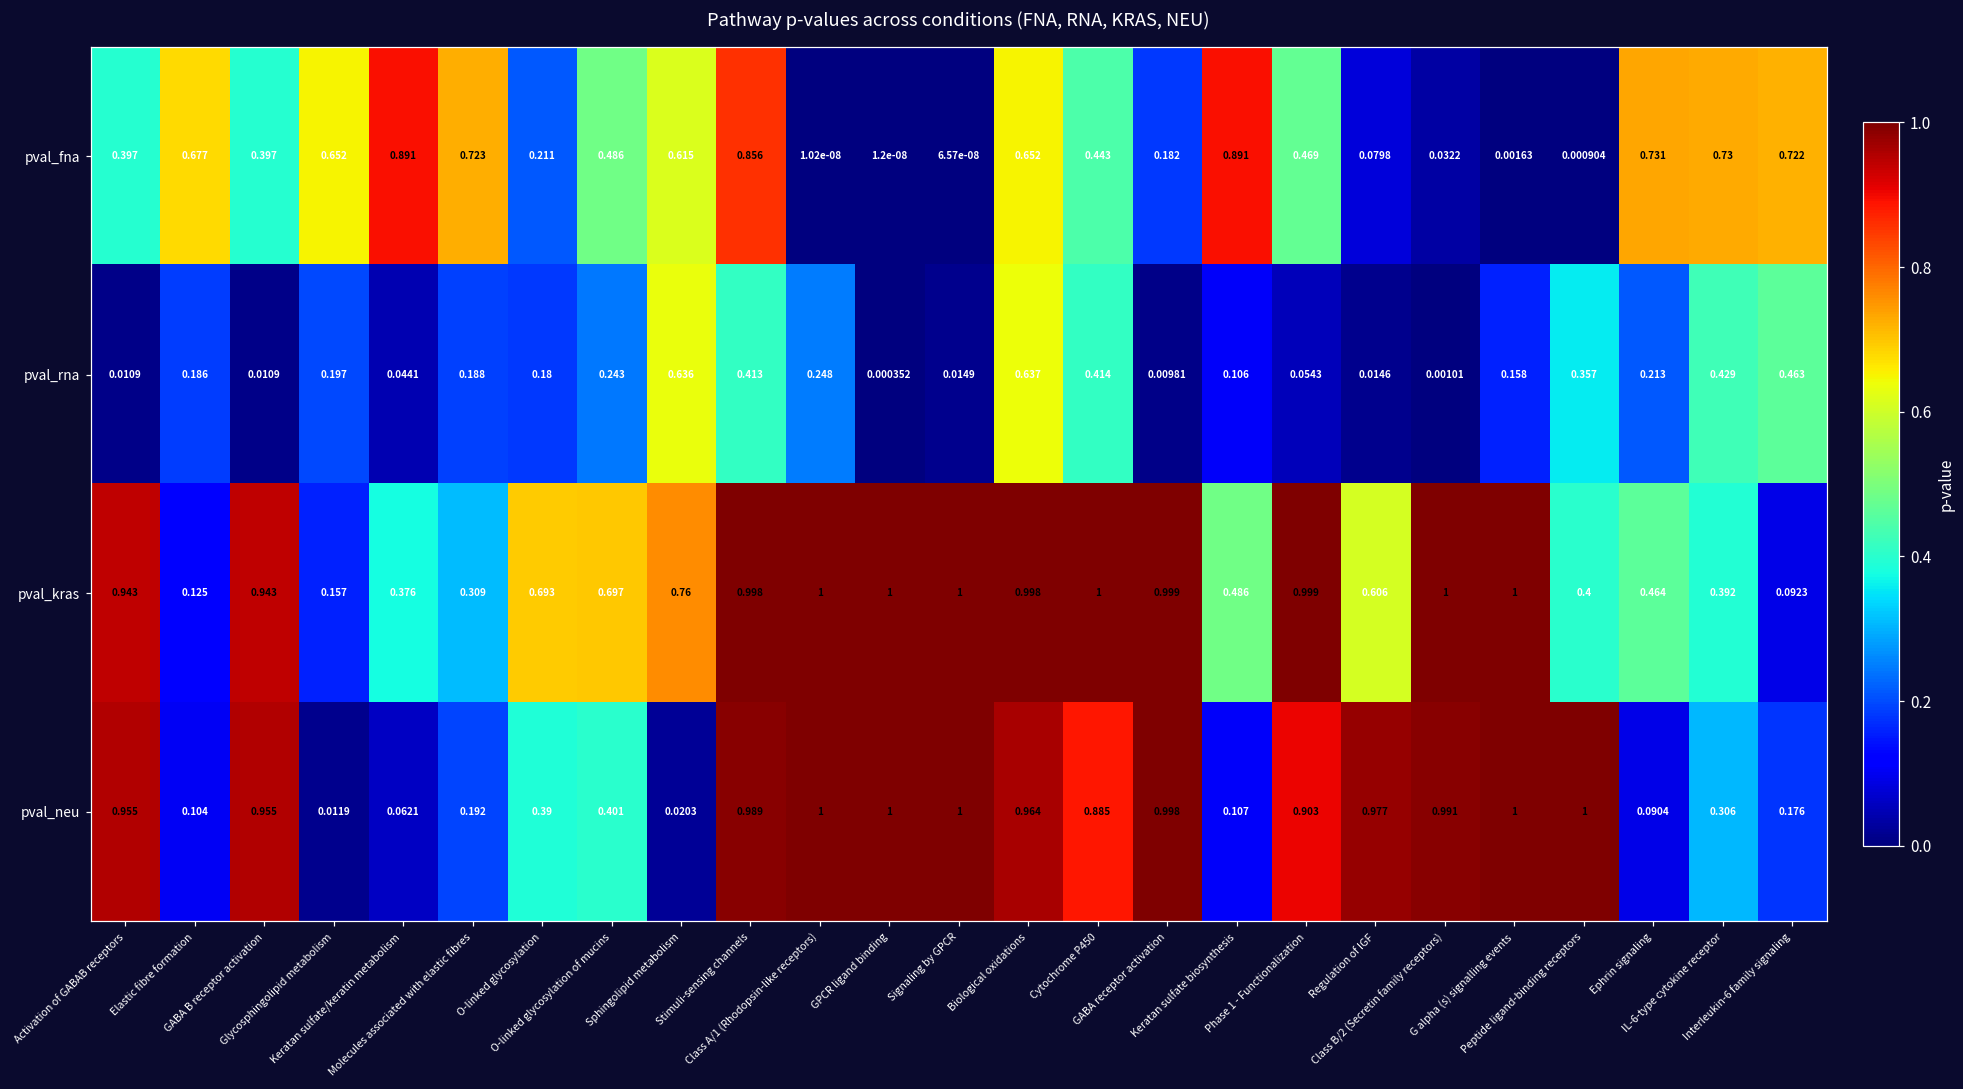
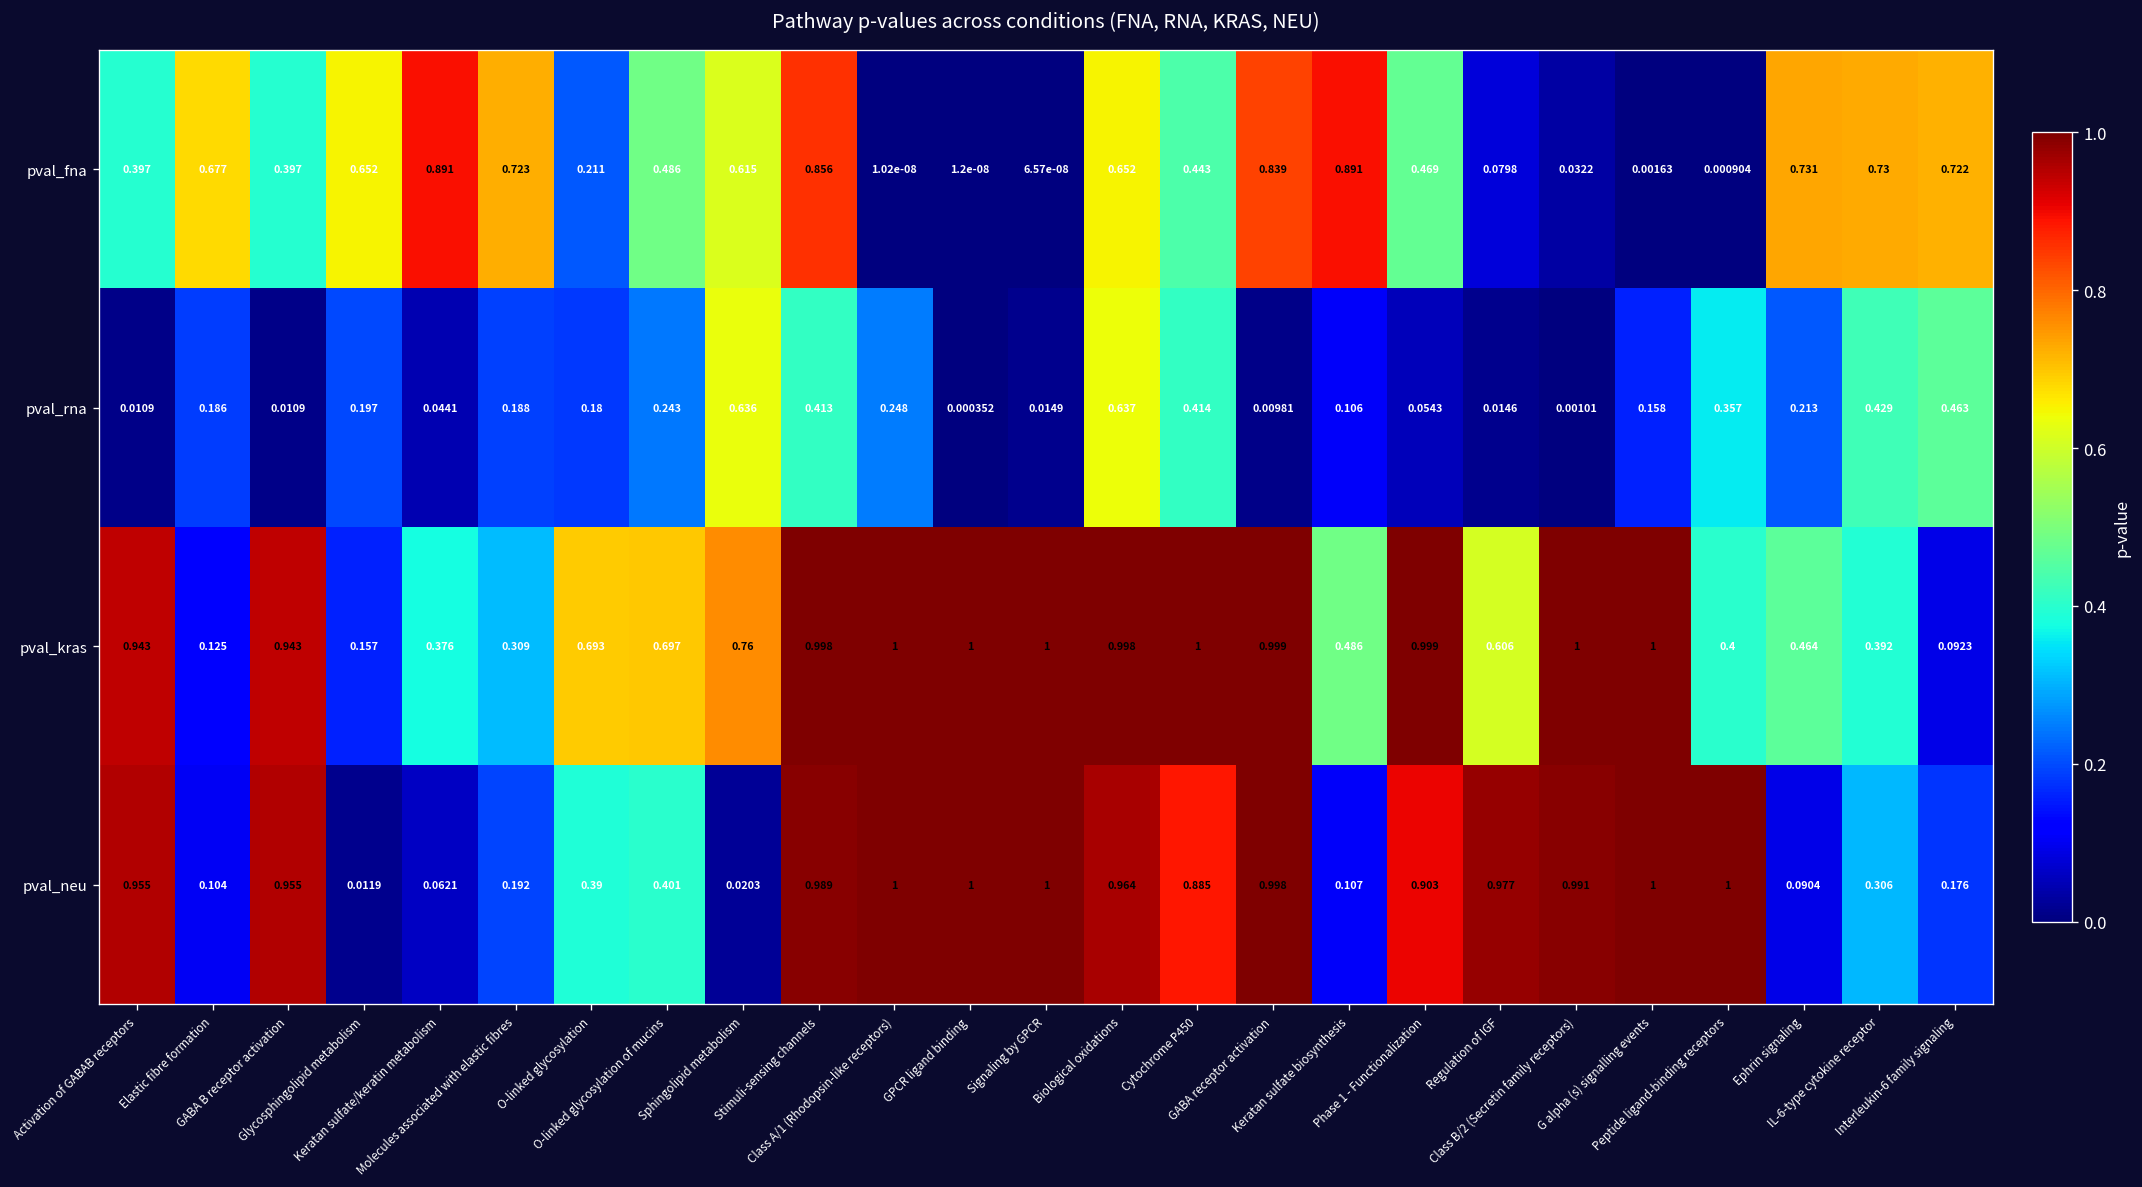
  {
    "pval_fna": {
      "Activation of GABAB receptors": "0.397",
      "Elastic fibre formation": "0.677",
      "GABA B receptor activation": "0.397",
      "Glycosphingolipid metabolism": "0.652",
      "Keratan sulfate/keratin metabolism": "0.891",
      "Molecules associated with elastic fibres": "0.723",
      "O-linked glycosylation": "0.211",
      "O-linked glycosylation of mucins": "0.486",
      "Sphingolipid metabolism": "0.615",
      "Stimuli-sensing channels": "0.856",
      "Class A/1 (Rhodopsin-like receptors)": "1.02e-08",
      "GPCR ligand binding": "1.2e-08",
      "Signaling by GPCR": "6.57e-08",
      "Biological oxidations": "0.652",
      "Cytochrome P450": "0.443",
-     "GABA receptor activation": "0.182",
+     "GABA receptor activation": "0.839",
      "Keratan sulfate biosynthesis": "0.891",
      "Phase 1 - Functionalization": "0.469",
      "Regulation of IGF": "0.0798",
      "Class B/2 (Secretin family receptors)": "0.0322",
      "G alpha (s) signalling events": "0.00163",
      "Peptide ligand-binding receptors": "0.000904",
      "Ephrin signaling": "0.731",
      "IL-6-type cytokine receptor": "0.73",
      "Interleukin-6 family signaling": "0.722"
    },
    "pval_rna": {
      "Activation of GABAB receptors": "0.0109",
      "Elastic fibre formation": "0.186",
      "GABA B receptor activation": "0.0109",
      "Glycosphingolipid metabolism": "0.197",
      "Keratan sulfate/keratin metabolism": "0.0441",
      "Molecules associated with elastic fibres": "0.188",
      "O-linked glycosylation": "0.18",
      "O-linked glycosylation of mucins": "0.243",
      "Sphingolipid metabolism": "0.636",
      "Stimuli-sensing channels": "0.413",
      "Class A/1 (Rhodopsin-like receptors)": "0.248",
      "GPCR ligand binding": "0.000352",
      "Signaling by GPCR": "0.0149",
      "Biological oxidations": "0.637",
      "Cytochrome P450": "0.414",
      "GABA receptor activation": "0.00981",
      "Keratan sulfate biosynthesis": "0.106",
      "Phase 1 - Functionalization": "0.0543",
      "Regulation of IGF": "0.0146",
      "Class B/2 (Secretin family receptors)": "0.00101",
      "G alpha (s) signalling events": "0.158",
      "Peptide ligand-binding receptors": "0.357",
      "Ephrin signaling": "0.213",
      "IL-6-type cytokine receptor": "0.429",
      "Interleukin-6 family signaling": "0.463"
    },
    "pval_kras": {
      "Activation of GABAB receptors": "0.943",
      "Elastic fibre formation": "0.125",
      "GABA B receptor activation": "0.943",
      "Glycosphingolipid metabolism": "0.157",
      "Keratan sulfate/keratin metabolism": "0.376",
      "Molecules associated with elastic fibres": "0.309",
      "O-linked glycosylation": "0.693",
      "O-linked glycosylation of mucins": "0.697",
      "Sphingolipid metabolism": "0.76",
      "Stimuli-sensing channels": "0.998",
      "Class A/1 (Rhodopsin-like receptors)": "1",
      "GPCR ligand binding": "1",
      "Signaling by GPCR": "1",
      "Biological oxidations": "0.998",
      "Cytochrome P450": "1",
      "GABA receptor activation": "0.999",
      "Keratan sulfate biosynthesis": "0.486",
      "Phase 1 - Functionalization": "0.999",
      "Regulation of IGF": "0.606",
      "Class B/2 (Secretin family receptors)": "1",
      "G alpha (s) signalling events": "1",
      "Peptide ligand-binding receptors": "0.4",
      "Ephrin signaling": "0.464",
      "IL-6-type cytokine receptor": "0.392",
      "Interleukin-6 family signaling": "0.0923"
    },
    "pval_neu": {
      "Activation of GABAB receptors": "0.955",
      "Elastic fibre formation": "0.104",
      "GABA B receptor activation": "0.955",
      "Glycosphingolipid metabolism": "0.0119",
      "Keratan sulfate/keratin metabolism": "0.0621",
      "Molecules associated with elastic fibres": "0.192",
      "O-linked glycosylation": "0.39",
      "O-linked glycosylation of mucins": "0.401",
      "Sphingolipid metabolism": "0.0203",
      "Stimuli-sensing channels": "0.989",
      "Class A/1 (Rhodopsin-like receptors)": "1",
      "GPCR ligand binding": "1",
      "Signaling by GPCR": "1",
      "Biological oxidations": "0.964",
      "Cytochrome P450": "0.885",
      "GABA receptor activation": "0.998",
      "Keratan sulfate biosynthesis": "0.107",
      "Phase 1 - Functionalization": "0.903",
      "Regulation of IGF": "0.977",
      "Class B/2 (Secretin family receptors)": "0.991",
      "G alpha (s) signalling events": "1",
      "Peptide ligand-binding receptors": "1",
      "Ephrin signaling": "0.0904",
      "IL-6-type cytokine receptor": "0.306",
      "Interleukin-6 family signaling": "0.176"
    }
  }
